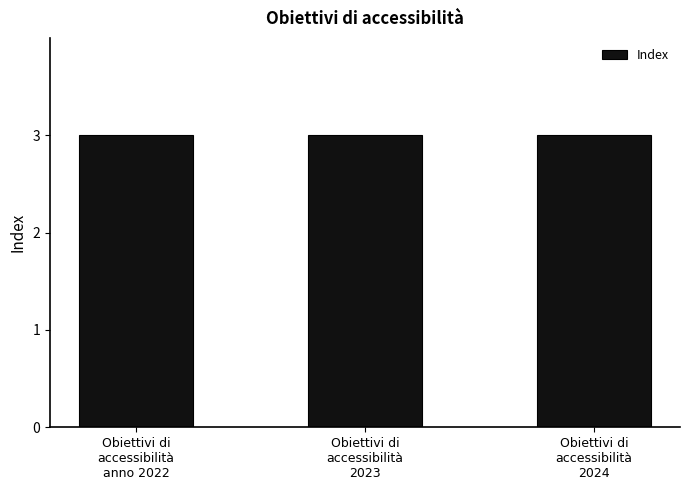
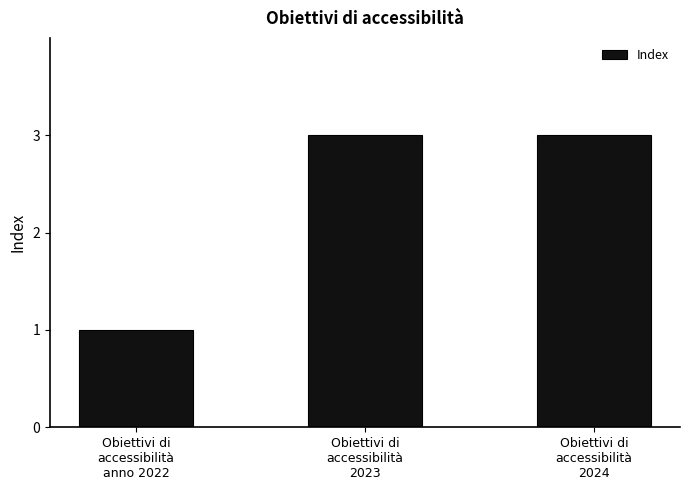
  {
-   "Obiettivi di accessibilità anno 2022": 3,
+   "Obiettivi di accessibilità anno 2022": 1,
    "Obiettivi di accessibilità 2023": 3,
    "Obiettivi di accessibilità 2024": 3
  }
